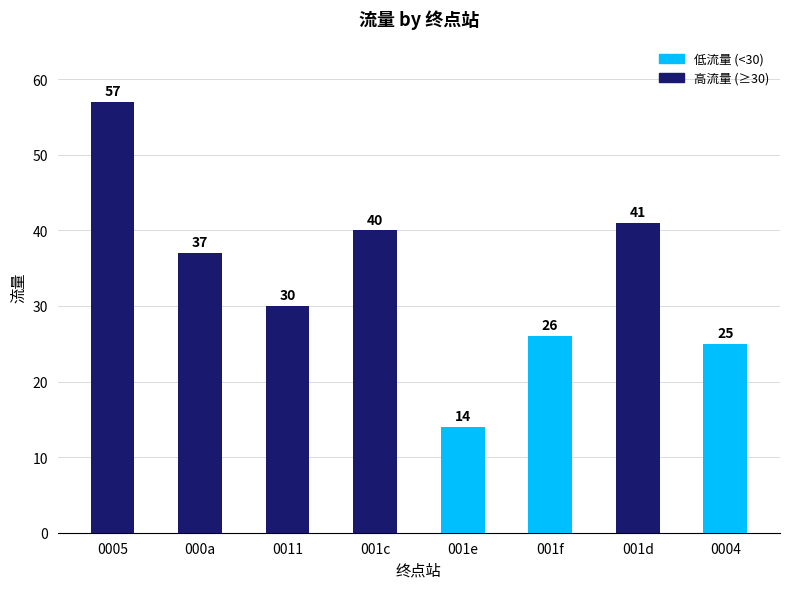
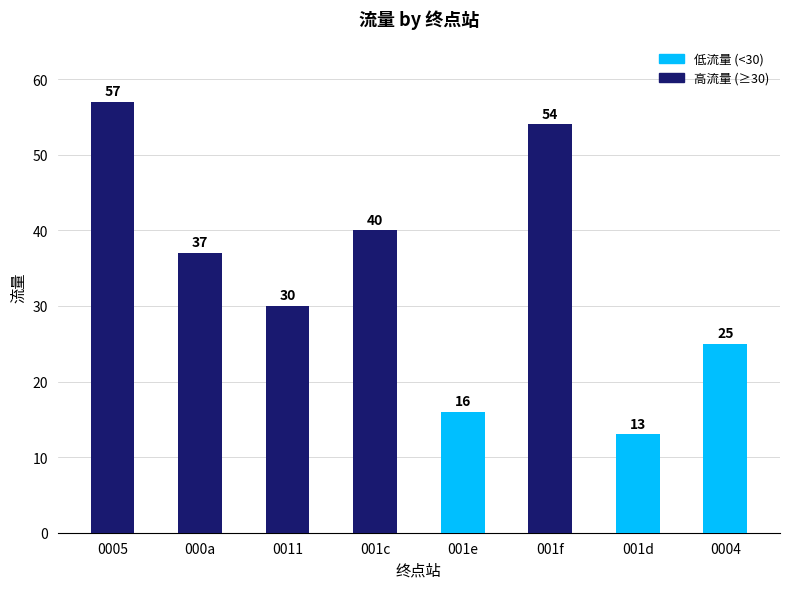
  {
    "0005": 57,
    "000a": 37,
    "0011": 30,
    "001c": 40,
-   "001e": 14,
-   "001f": 26,
-   "001d": 41,
+   "001e": 16,
+   "001f": 54,
+   "001d": 13,
    "0004": 25
  }
